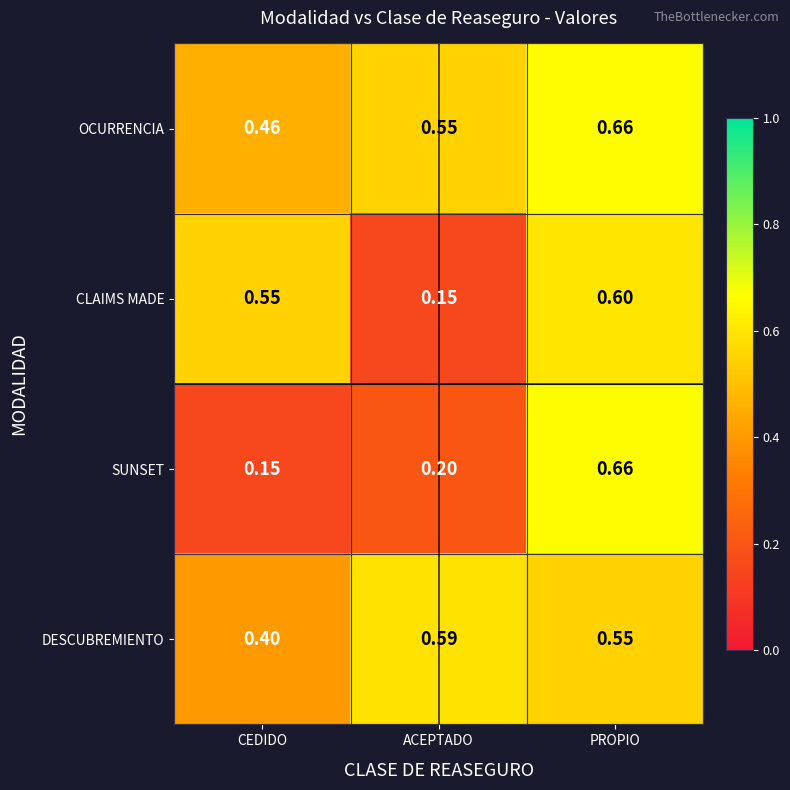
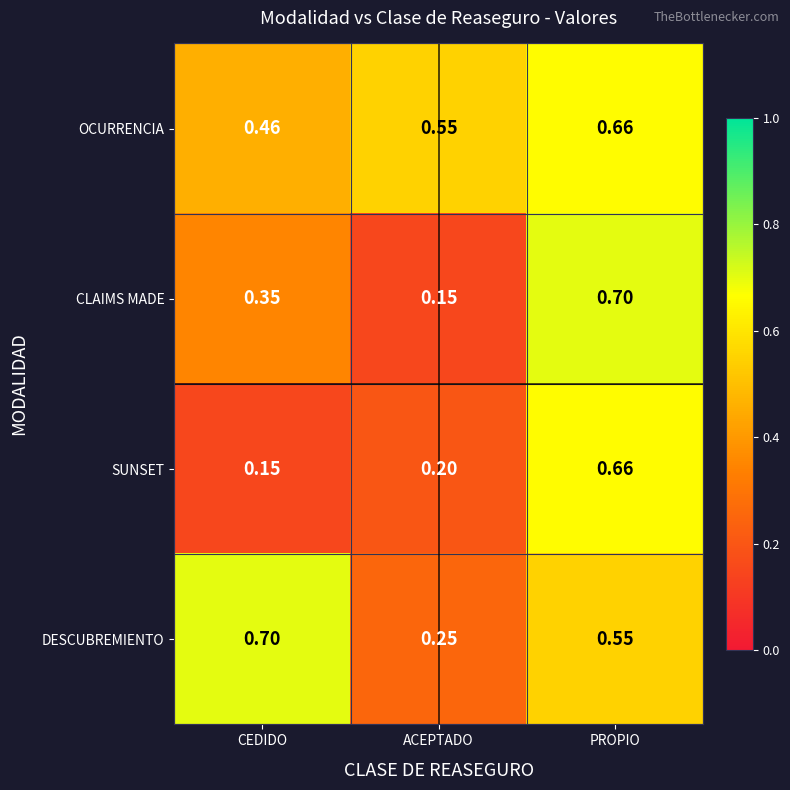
  {
    "OCURRENCIA": {
      "CEDIDO": 0.46,
      "ACEPTADO": 0.55,
      "PROPIO": 0.66
    },
    "CLAIMS MADE": {
-     "CEDIDO": 0.55,
+     "CEDIDO": 0.35,
      "ACEPTADO": 0.15,
-     "PROPIO": 0.60
+     "PROPIO": 0.70
    },
    "SUNSET": {
      "CEDIDO": 0.15,
      "ACEPTADO": 0.20,
      "PROPIO": 0.66
    },
    "DESCUBREMIENTO": {
-     "CEDIDO": 0.40,
-     "ACEPTADO": 0.59,
+     "CEDIDO": 0.70,
+     "ACEPTADO": 0.25,
      "PROPIO": 0.55
    }
  }
